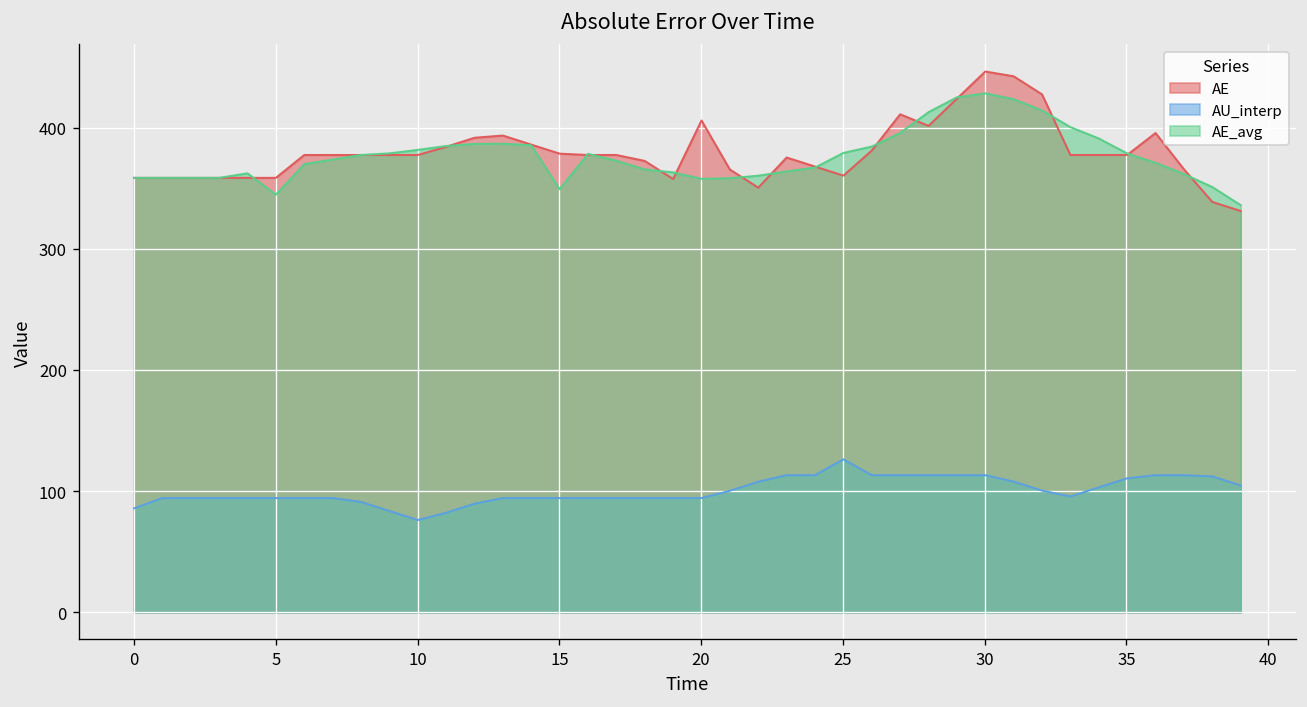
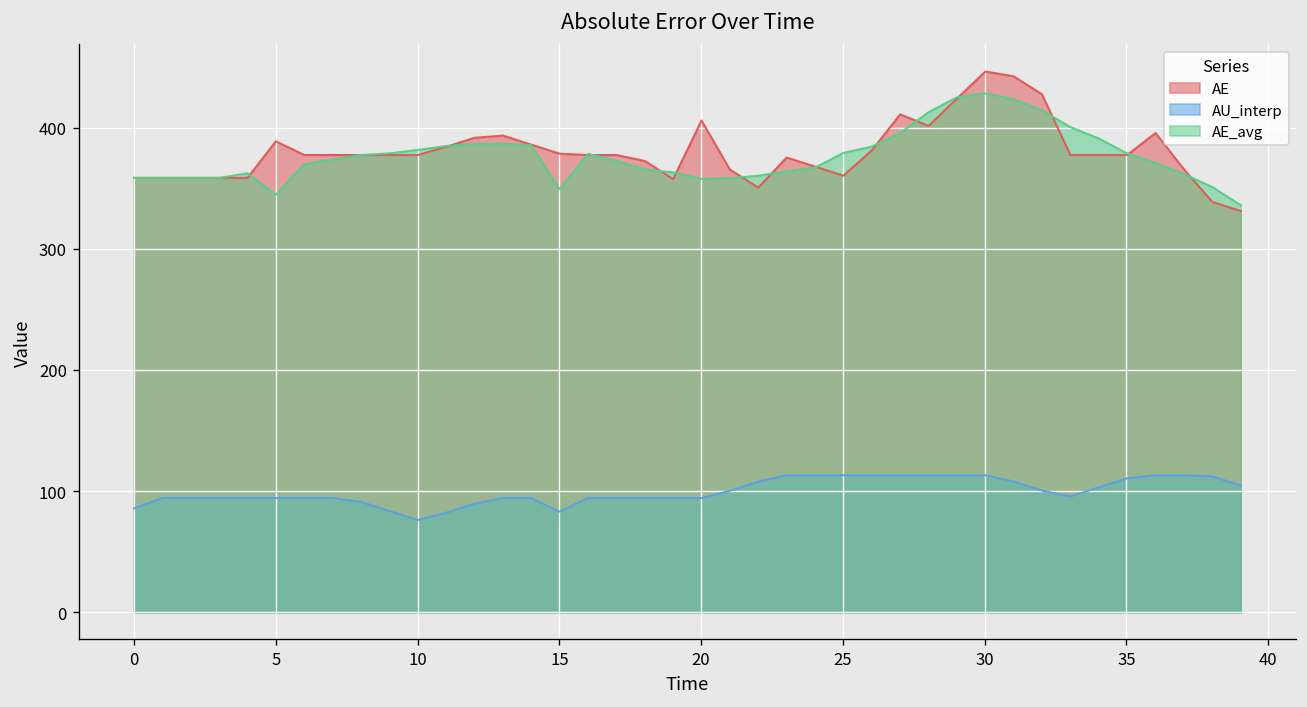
  {
    "AE": {
-     "5": 358,
+     "5": 389,
      "10": 377,
      "15": 378,
      "20": 406,
      "25": 360
    },
    "AU_interp": {
      "0": 86,
      "5": 94,
      "10": 76,
-     "15": 94,
+     "15": 83,
      "20": 94,
-     "25": 126
+     "25": 113
    },
    "AE_avg": {
      "5": 345,
      "10": 382,
      "15": 349,
      "20": 358,
      "25": 379
    }
  }
